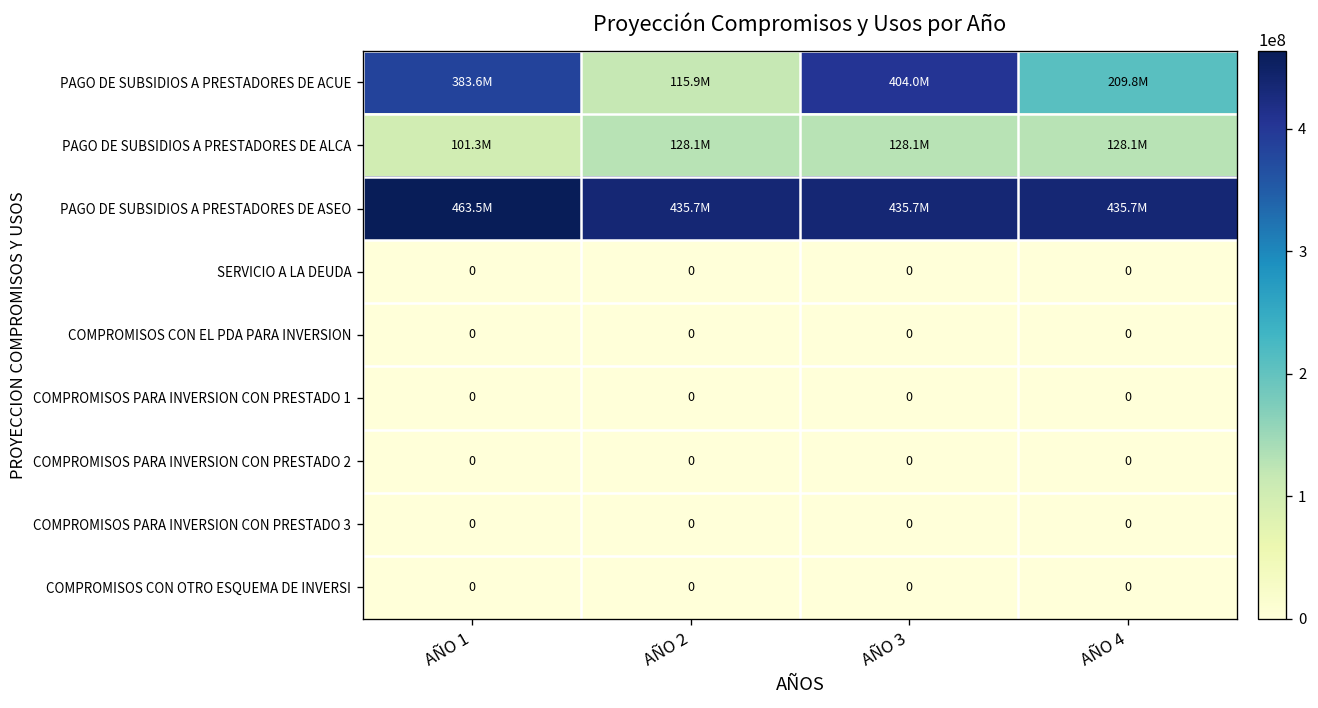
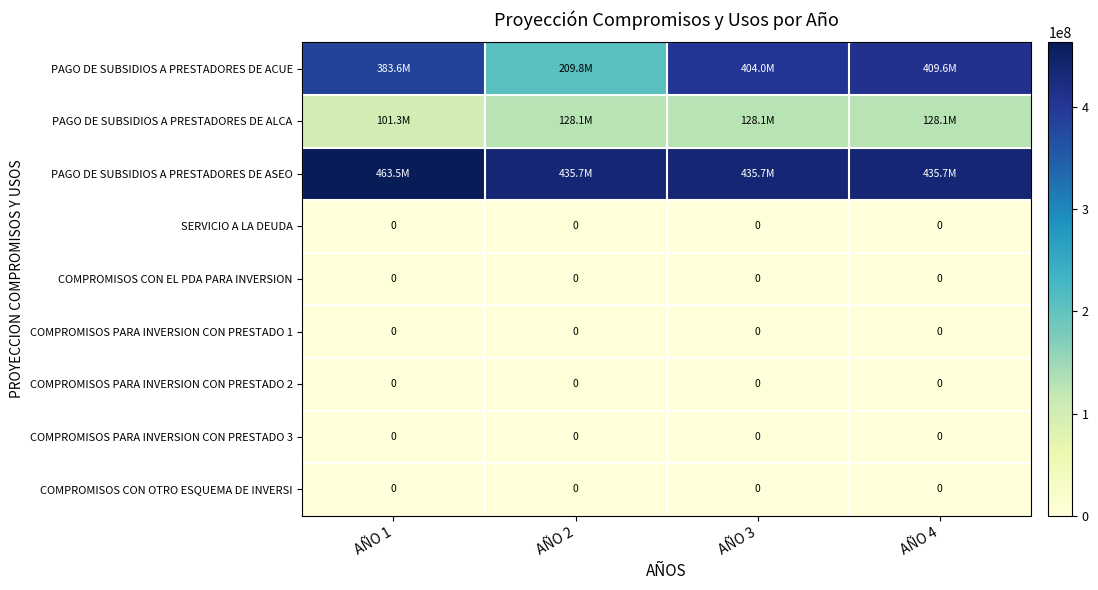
  {
    "PAGO DE SUBSIDIOS A PRESTADORES DE ACUE": {
      "AÑO 1": "383.6M",
-     "AÑO 2": "115.9M",
+     "AÑO 2": "209.8M",
      "AÑO 3": "404.0M",
-     "AÑO 4": "209.8M"
+     "AÑO 4": "409.6M"
    },
    "PAGO DE SUBSIDIOS A PRESTADORES DE ALCA": {
      "AÑO 1": "101.3M",
      "AÑO 2": "128.1M",
      "AÑO 3": "128.1M",
      "AÑO 4": "128.1M"
    },
    "PAGO DE SUBSIDIOS A PRESTADORES DE ASEO": {
      "AÑO 1": "463.5M",
      "AÑO 2": "435.7M",
      "AÑO 3": "435.7M",
      "AÑO 4": "435.7M"
    },
    "SERVICIO A LA DEUDA": {
      "AÑO 1": "0",
      "AÑO 2": "0",
      "AÑO 3": "0",
      "AÑO 4": "0"
    },
    "COMPROMISOS CON EL PDA PARA INVERSION": {
      "AÑO 1": "0",
      "AÑO 2": "0",
      "AÑO 3": "0",
      "AÑO 4": "0"
    },
    "COMPROMISOS PARA INVERSION CON PRESTADO 1": {
      "AÑO 1": "0",
      "AÑO 2": "0",
      "AÑO 3": "0",
      "AÑO 4": "0"
    },
    "COMPROMISOS PARA INVERSION CON PRESTADO 2": {
      "AÑO 1": "0",
      "AÑO 2": "0",
      "AÑO 3": "0",
      "AÑO 4": "0"
    },
    "COMPROMISOS PARA INVERSION CON PRESTADO 3": {
      "AÑO 1": "0",
      "AÑO 2": "0",
      "AÑO 3": "0",
      "AÑO 4": "0"
    },
    "COMPROMISOS CON OTRO ESQUEMA DE INVERSI": {
      "AÑO 1": "0",
      "AÑO 2": "0",
      "AÑO 3": "0",
      "AÑO 4": "0"
    }
  }
